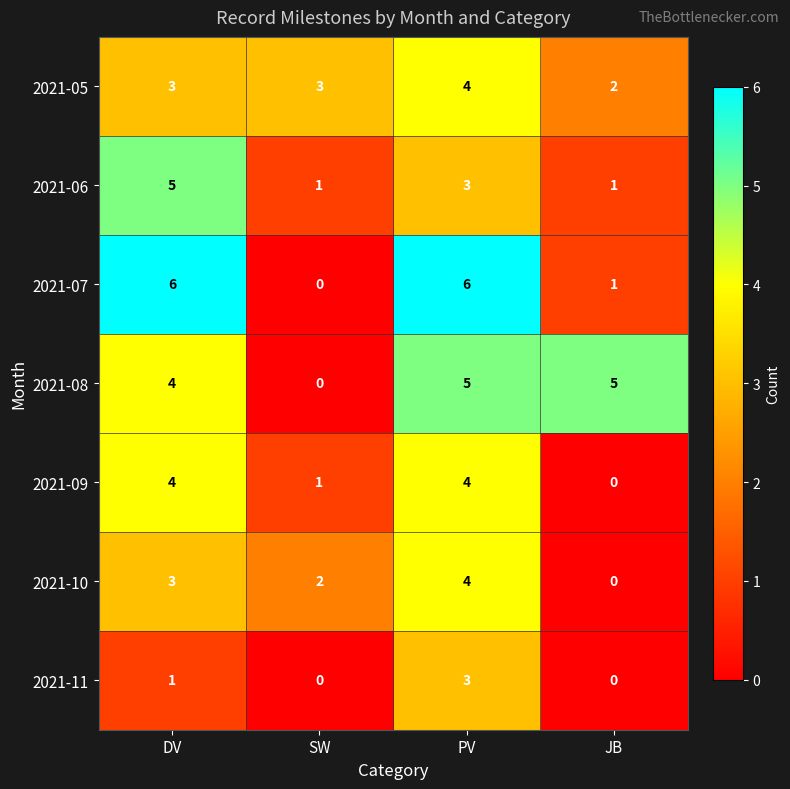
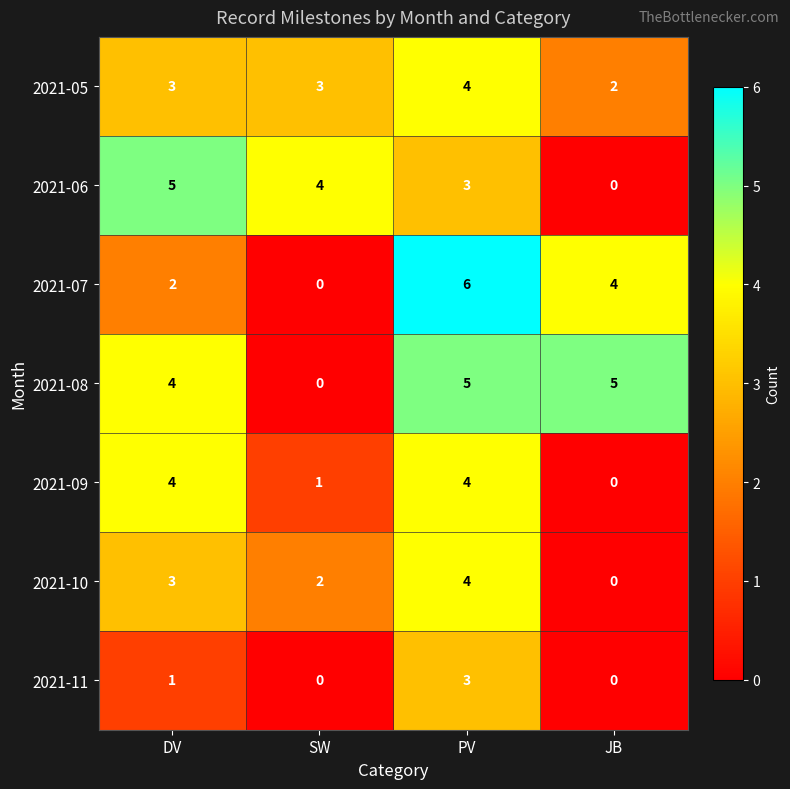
  {
    "2021-05": {
      "DV": 3,
      "SW": 3,
      "PV": 4,
      "JB": 2
    },
    "2021-06": {
      "DV": 5,
-     "SW": 1,
+     "SW": 4,
      "PV": 3,
-     "JB": 1
+     "JB": 0
    },
    "2021-07": {
-     "DV": 6,
+     "DV": 2,
      "SW": 0,
      "PV": 6,
-     "JB": 1
+     "JB": 4
    },
    "2021-08": {
      "DV": 4,
      "SW": 0,
      "PV": 5,
      "JB": 5
    },
    "2021-09": {
      "DV": 4,
      "SW": 1,
      "PV": 4,
      "JB": 0
    },
    "2021-10": {
      "DV": 3,
      "SW": 2,
      "PV": 4,
      "JB": 0
    },
    "2021-11": {
      "DV": 1,
      "SW": 0,
      "PV": 3,
      "JB": 0
    }
  }
